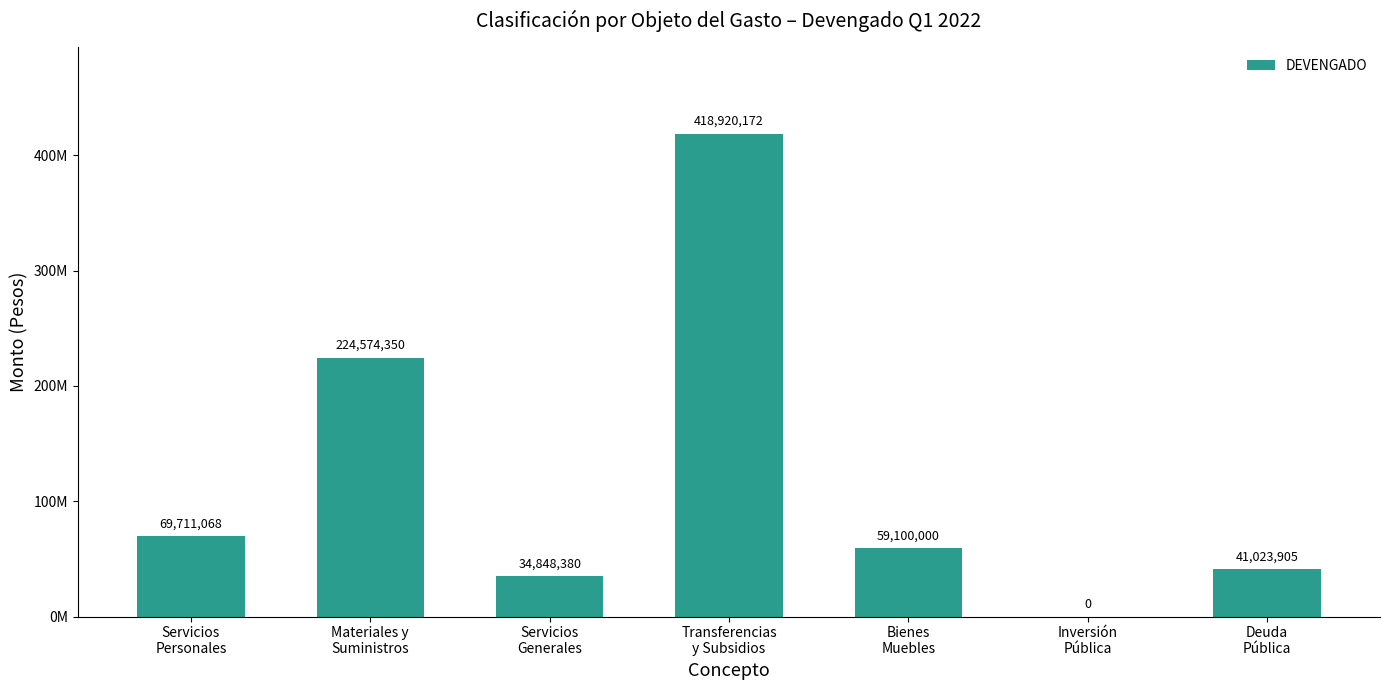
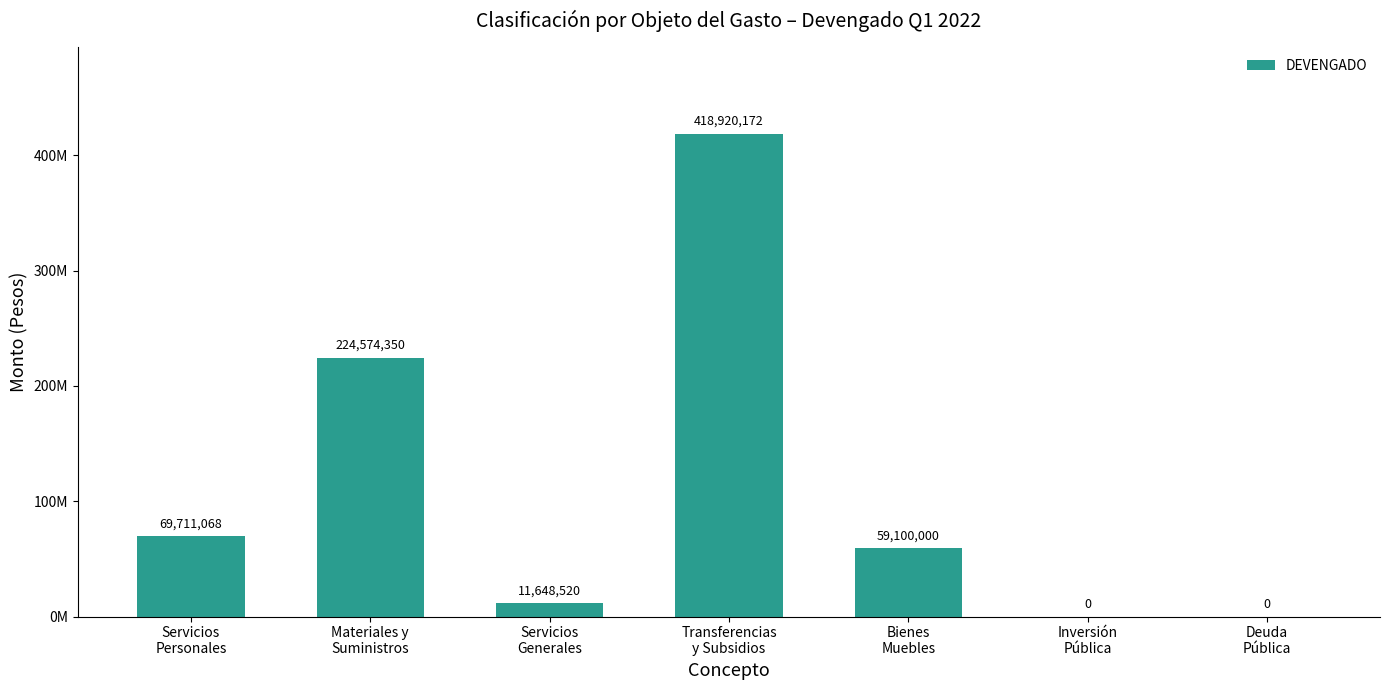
  {
    "Servicios Personales": "69,711,068",
    "Materiales y Suministros": "224,574,350",
-   "Servicios Generales": "34,848,380",
+   "Servicios Generales": "11,648,520",
    "Transferencias y Subsidios": "418,920,172",
    "Bienes Muebles": "59,100,000",
    "Inversión Pública": "0",
-   "Deuda Pública": "41,023,905"
+   "Deuda Pública": "0"
  }
